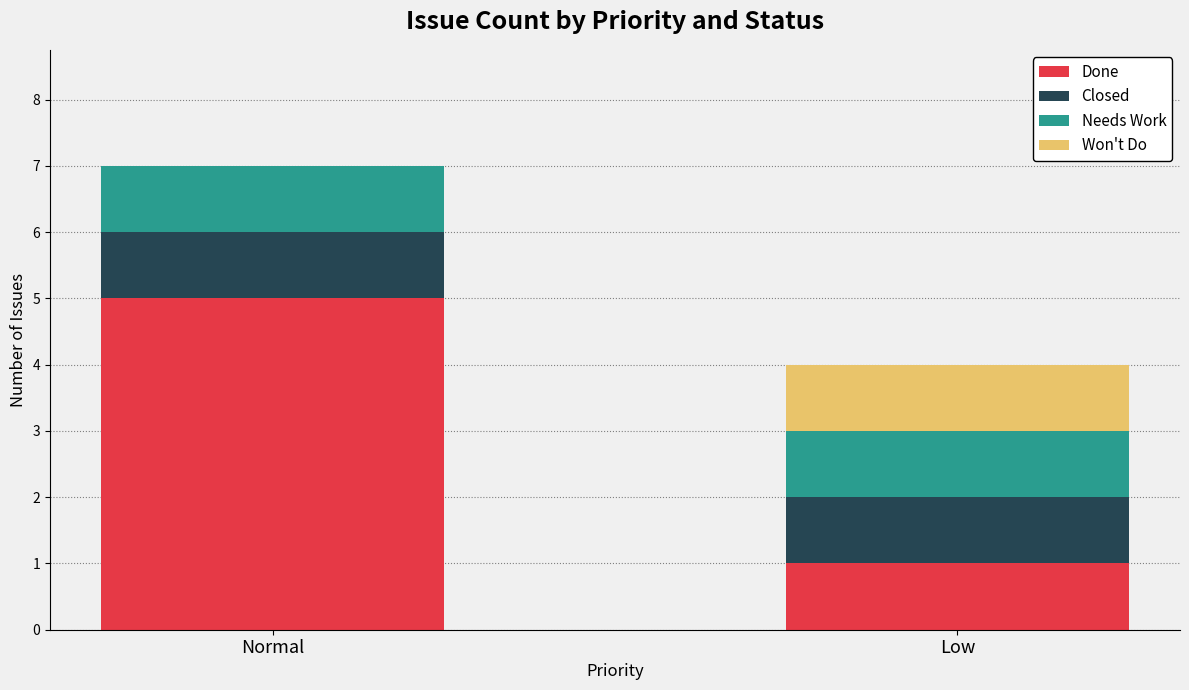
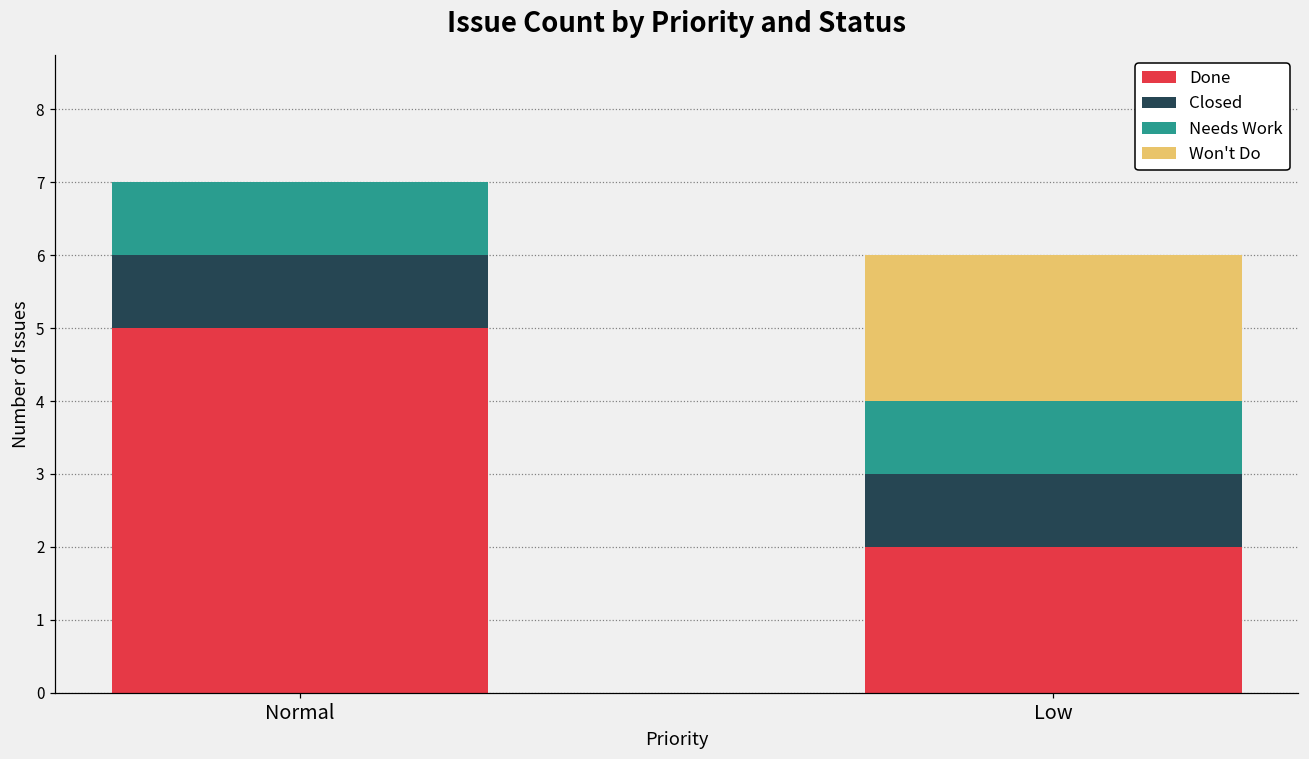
  {
    "Done": {
      "Normal": 5,
-     "Low": 1
+     "Low": 2
    },
    "Closed": {
      "Normal": 1,
      "Low": 1
    },
    "Needs Work": {
      "Normal": 1,
      "Low": 1
    },
    "Won't Do": {
      "Normal": 0,
-     "Low": 1
+     "Low": 2
    }
  }
